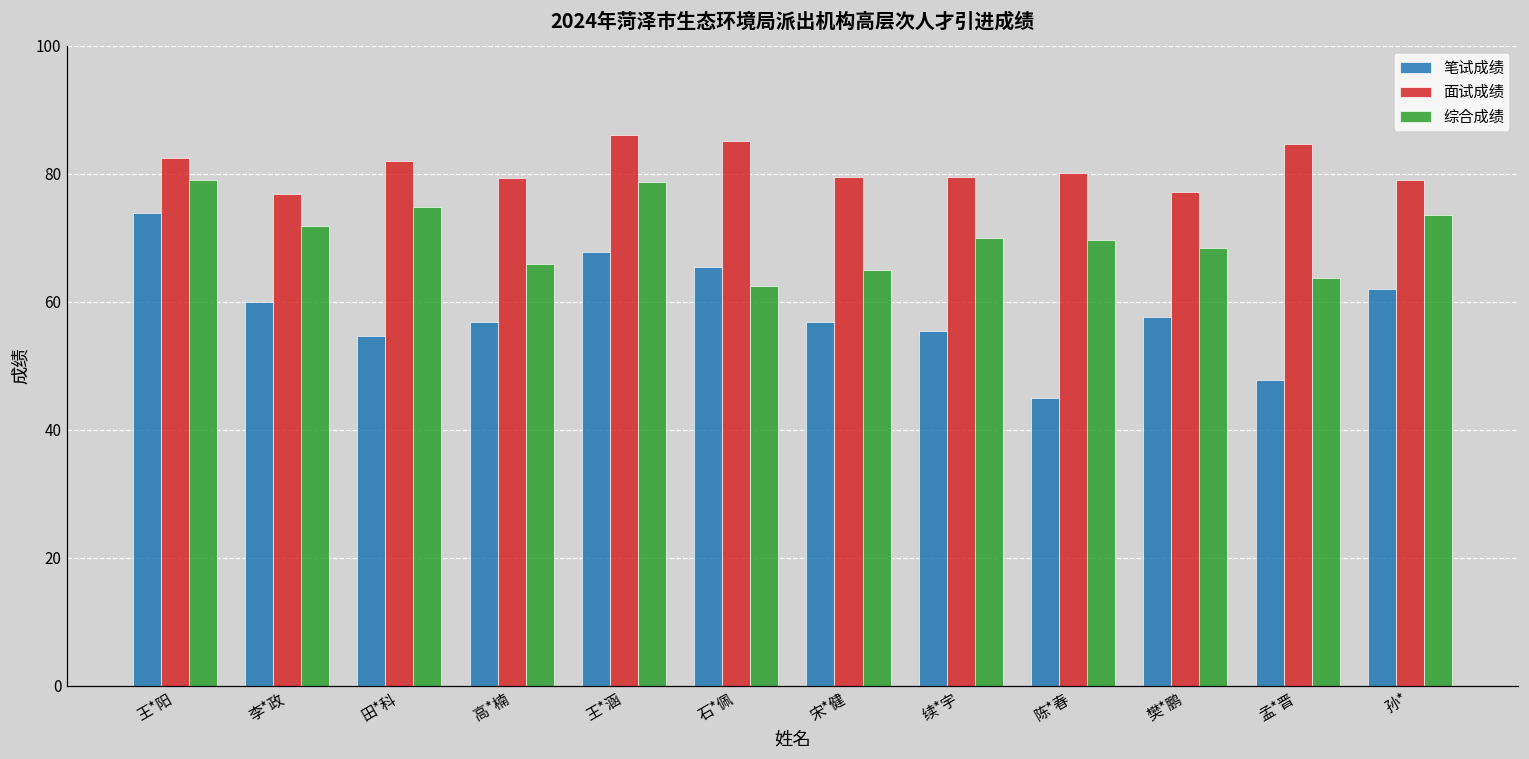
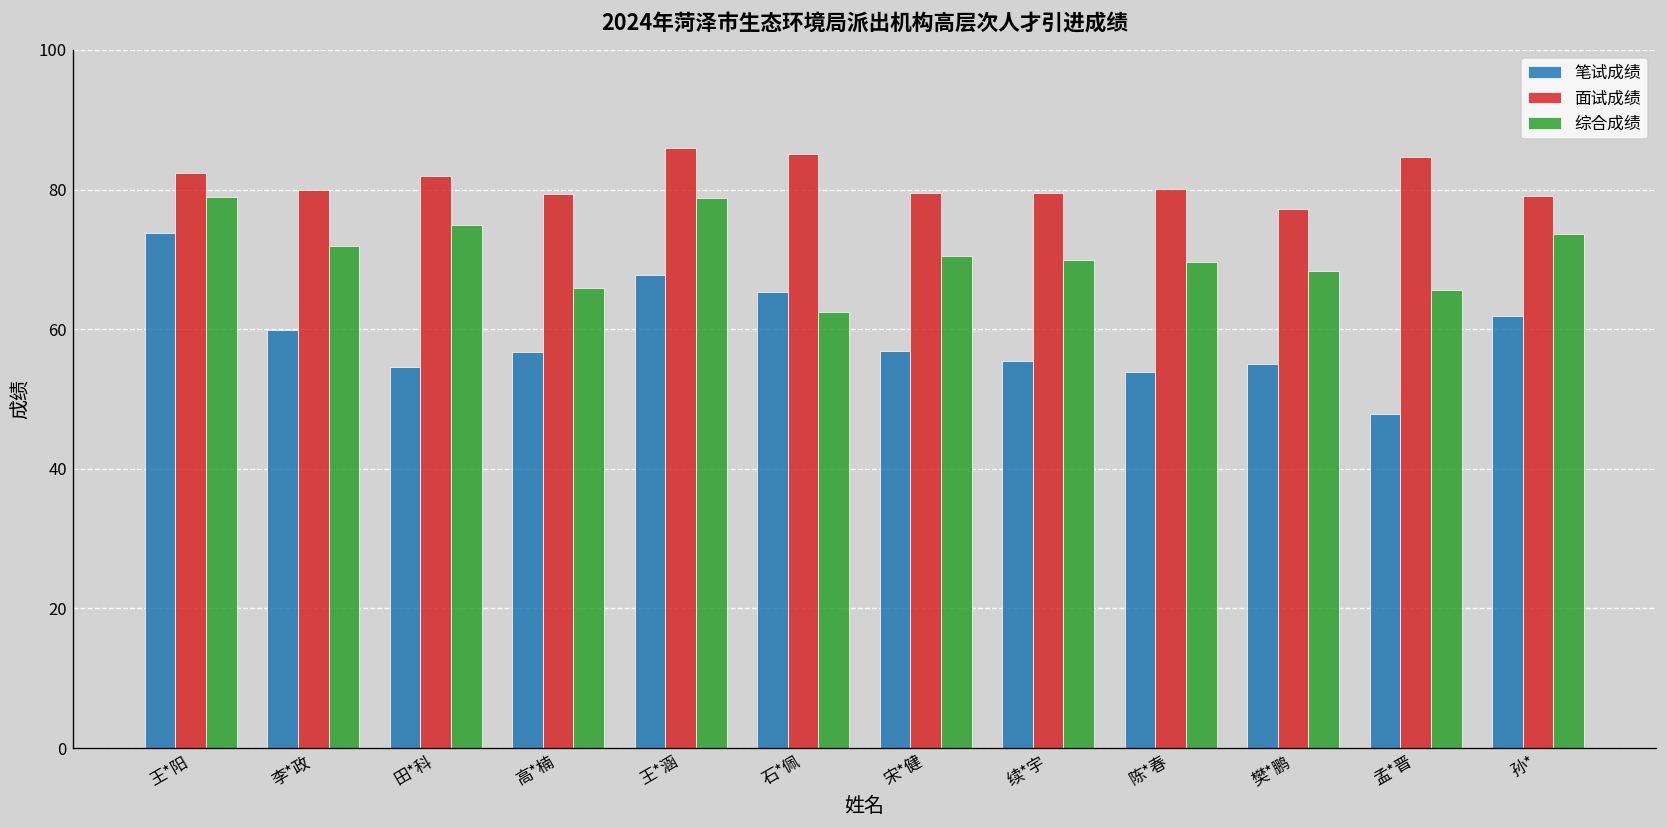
  {
    "笔试成绩": {
      "王*阳": 74,
      "李*政": 60,
      "田*科": 55,
      "高*楠": 57,
      "王*涵": 68,
      "石*佩": 65,
      "宋*健": 57,
      "续*宇": 55,
-     "陈*春": 45,
-     "樊*鹏": 58,
+     "陈*春": 54,
+     "樊*鹏": 55,
      "孟*晋": 48,
      "孙*": 62
    },
    "面试成绩": {
      "王*阳": 82,
-     "李*政": 77,
+     "李*政": 80,
      "田*科": 82,
      "高*楠": 79,
      "王*涵": 86,
      "石*佩": 85,
      "宋*健": 79,
      "续*宇": 80,
      "陈*春": 80,
      "樊*鹏": 77,
      "孟*晋": 85,
      "孙*": 79
    },
    "综合成绩": {
      "王*阳": 79,
      "李*政": 72,
      "田*科": 75,
      "高*楠": 66,
      "王*涵": 79,
      "石*佩": 62,
-     "宋*健": 65,
+     "宋*健": 70,
      "续*宇": 70,
      "陈*春": 70,
      "樊*鹏": 68,
-     "孟*晋": 64,
+     "孟*晋": 66,
      "孙*": 74
    }
  }
